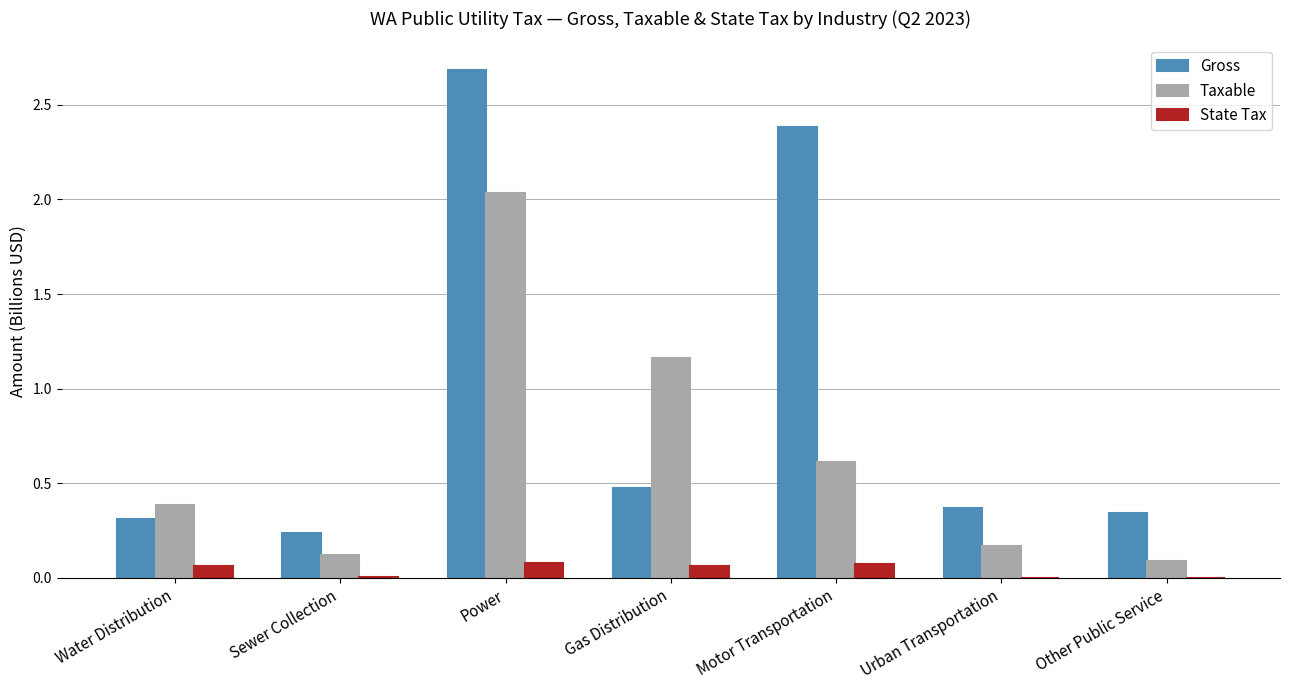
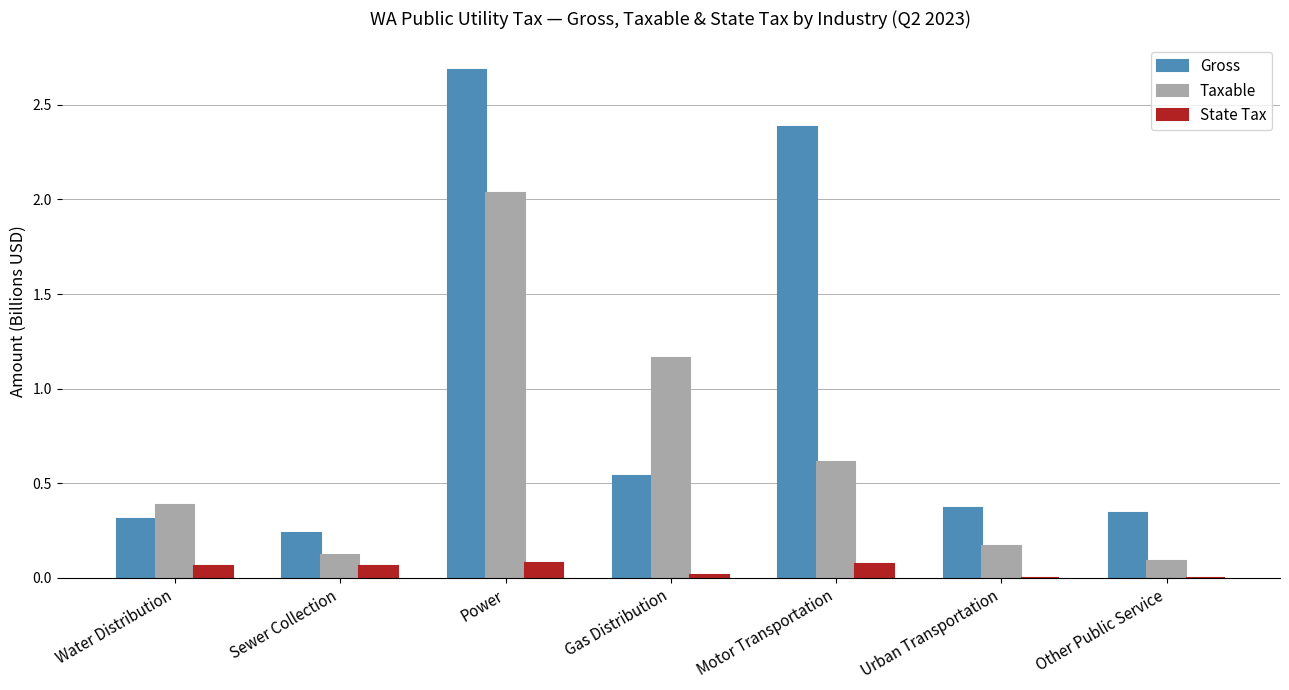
  {
    "Gross": {
      "Water Distribution": 0.31,
      "Sewer Collection": 0.24,
      "Power": 2.69,
-     "Gas Distribution": 0.48,
+     "Gas Distribution": 0.54,
      "Motor Transportation": 2.38,
      "Urban Transportation": 0.37,
      "Other Public Service": 0.35
    },
    "Taxable": {
      "Water Distribution": 0.39,
      "Sewer Collection": 0.12,
      "Power": 2.03,
      "Gas Distribution": 1.16,
      "Motor Transportation": 0.61,
      "Urban Transportation": 0.17,
      "Other Public Service": 0.09
    },
    "State Tax": {
      "Water Distribution": 0.06,
-     "Sewer Collection": 0.00,
+     "Sewer Collection": 0.06,
      "Power": 0.08,
-     "Gas Distribution": 0.06,
+     "Gas Distribution": 0.02,
      "Motor Transportation": 0.07
    }
  }
